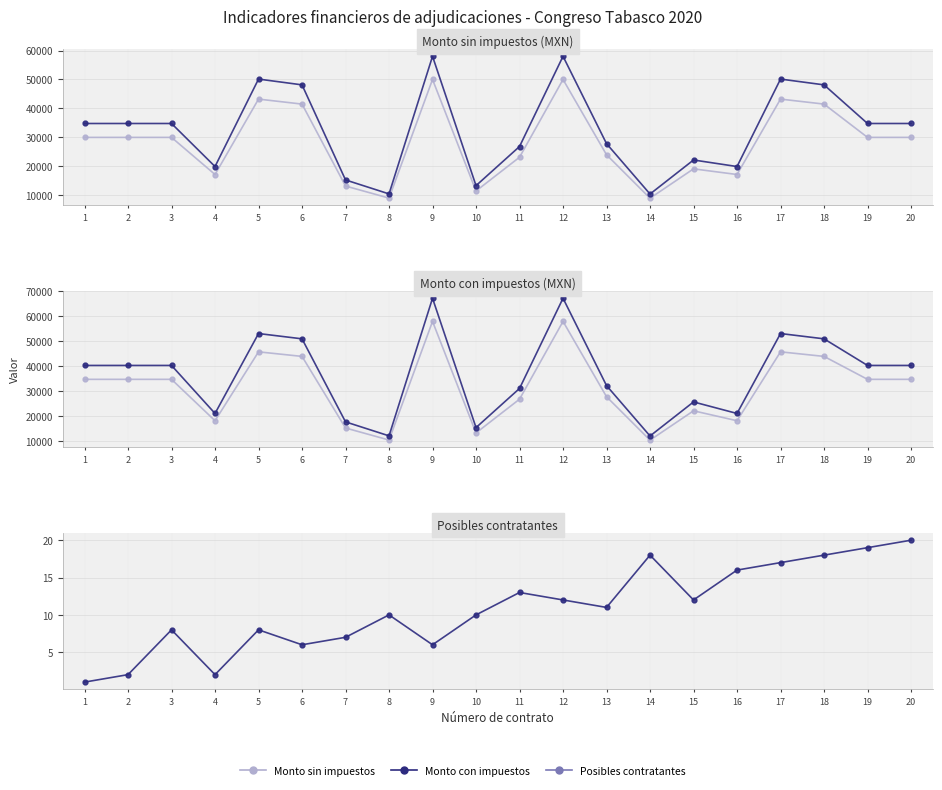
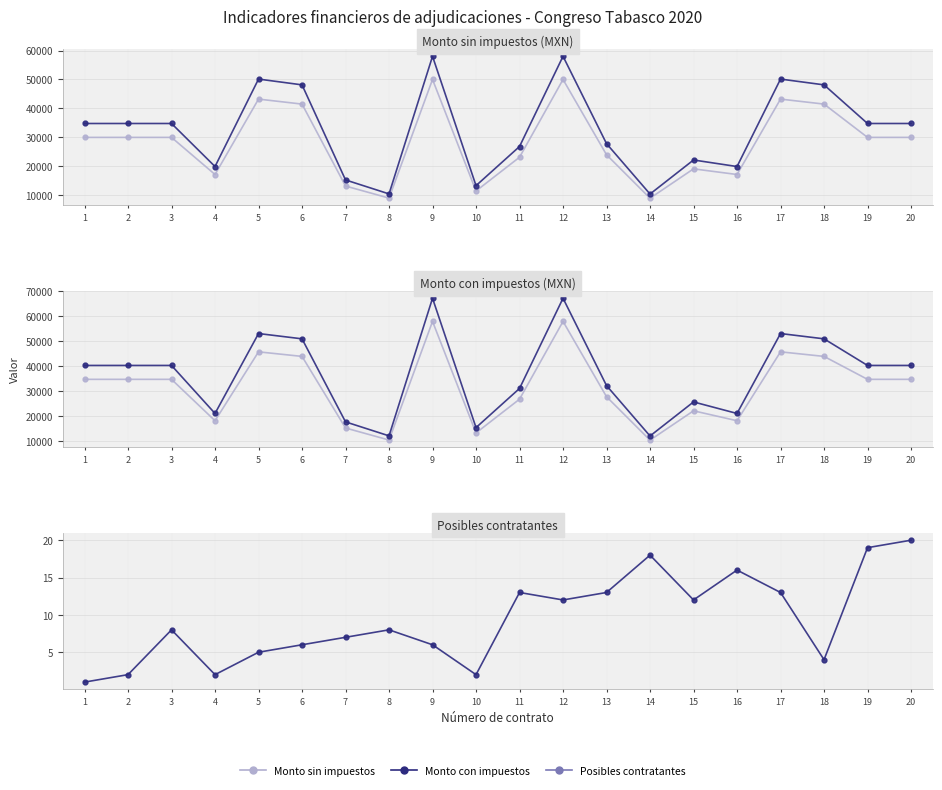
  {
    "Monto sin impuestos (MXN)": {
      "Monto con impuestos": {
        "1": 35000,
        "2": 35000,
        "3": 35000,
        "4": 20000,
        "5": 50000,
        "6": 48000,
        "7": 15000,
        "8": 10000,
        "9": 58000,
        "10": 13000,
        "11": 27000,
        "12": 58000,
        "13": 28000,
        "14": 10000,
        "15": 22000,
        "16": 20000,
        "17": 50000,
        "18": 48000,
        "19": 35000,
        "20": 35000
      }
    },
    "Posibles contratantes": {
      "1": 1,
      "2": 2,
      "3": 8,
      "4": 2,
-     "5": 8,
+     "5": 5,
      "6": 6,
      "7": 7,
-     "8": 10,
+     "8": 8,
      "9": 6,
-     "10": 10,
+     "10": 2,
      "11": 13,
      "12": 12,
-     "13": 11,
+     "13": 13,
      "14": 18,
      "15": 12,
      "16": 16,
-     "17": 17,
-     "18": 18,
+     "17": 13,
+     "18": 4,
      "19": 19,
      "20": 20
    }
  }
